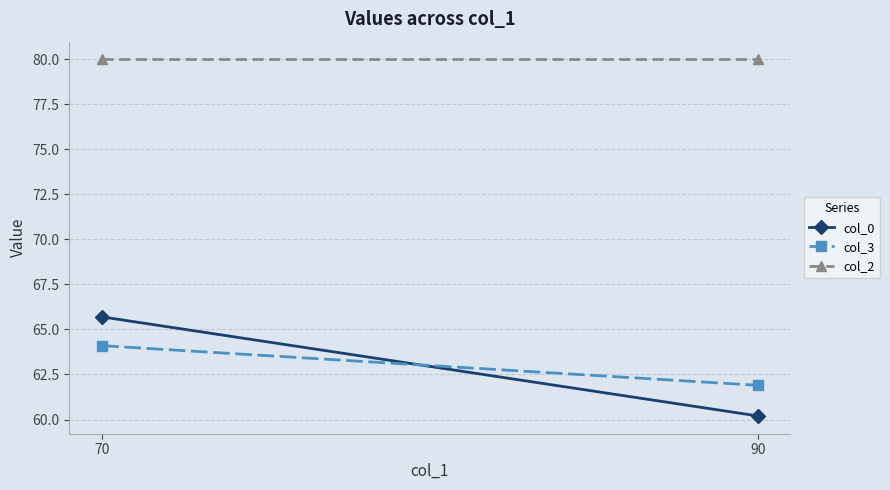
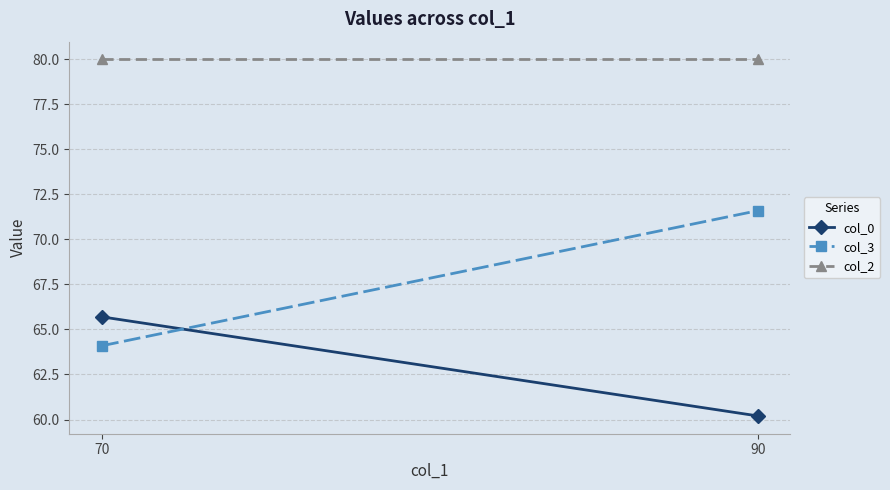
  {
    "col_0": {
      "70": 65.7,
      "90": 60.2
    },
    "col_3": {
      "70": 64.1,
-     "90": 61.9
+     "90": 71.6
    },
    "col_2": {
      "70": 80.0,
      "90": 80.0
    }
  }
